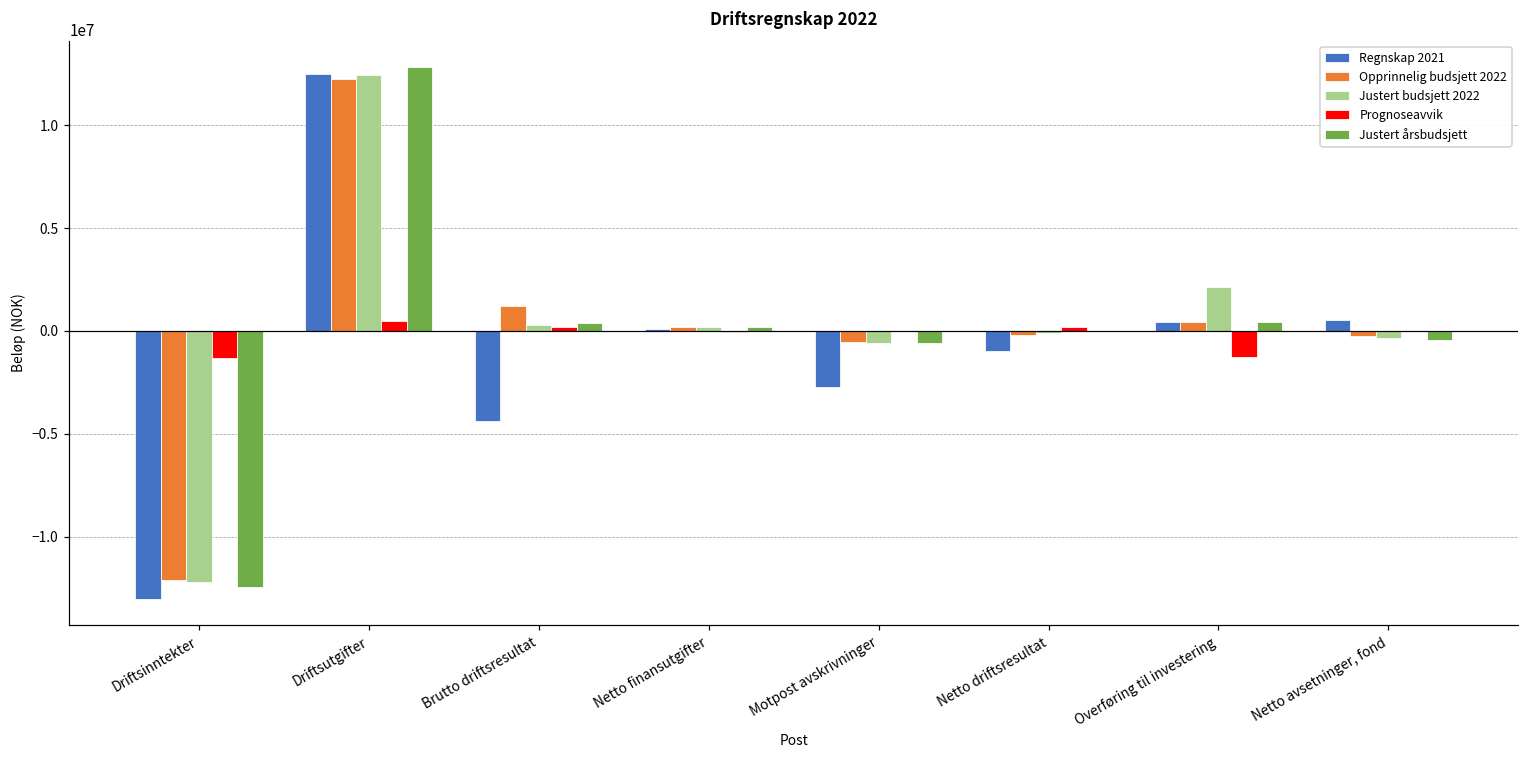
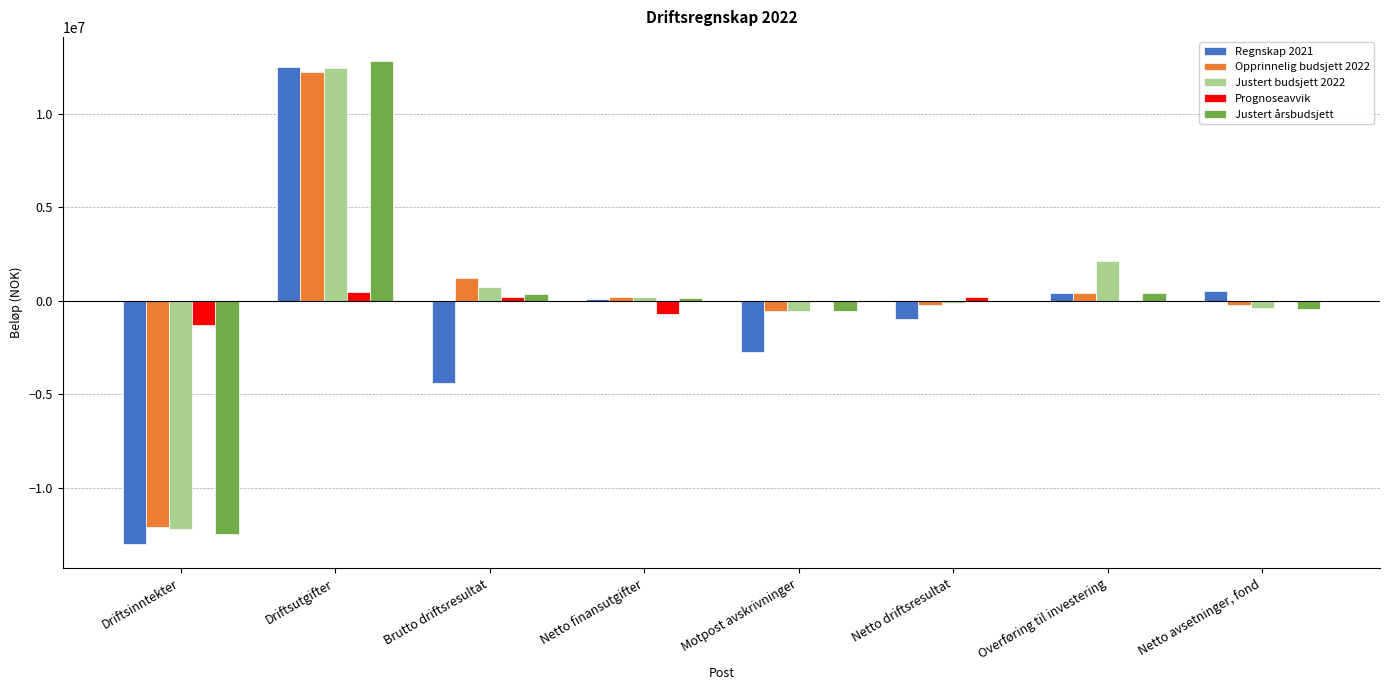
  {
    "Regnskap 2021": {
      "Driftsinntekter": -13000000,
      "Driftsutgifter": 12500000,
      "Brutto driftsresultat": -4400000,
      "Motpost avskrivninger": -2700000,
      "Netto driftsresultat": -1000000,
      "Overføring til investering": 400000,
      "Netto avsetninger, fond": 500000
    },
    "Opprinnelig budsjett 2022": {
      "Driftsinntekter": -12100000,
      "Driftsutgifter": 12300000,
      "Brutto driftsresultat": 1200000,
      "Netto finansutgifter": 200000,
      "Motpost avskrivninger": -600000,
      "Netto driftsresultat": -200000,
      "Overføring til investering": 400000,
      "Netto avsetninger, fond": -200000
    },
    "Justert budsjett 2022": {
      "Driftsinntekter": -12200000,
      "Driftsutgifter": 12500000,
-     "Brutto driftsresultat": 300000,
+     "Brutto driftsresultat": 700000,
      "Netto finansutgifter": 200000,
      "Motpost avskrivninger": -600000,
      "Overføring til investering": 2100000,
      "Netto avsetninger, fond": -400000
    },
    "Prognoseavvik": {
      "Driftsinntekter": -1300000,
      "Driftsutgifter": 500000,
      "Brutto driftsresultat": 200000,
-     "Netto finansutgifter": 0,
+     "Netto finansutgifter": -700000,
      "Motpost avskrivninger": 0,
      "Netto driftsresultat": 200000,
-     "Overføring til investering": -1300000
+     "Overføring til investering": 0
    },
    "Justert årsbudsjett": {
      "Driftsinntekter": -12500000,
      "Driftsutgifter": 12800000,
      "Brutto driftsresultat": 400000,
      "Netto finansutgifter": 200000,
      "Motpost avskrivninger": -600000,
      "Overføring til investering": 400000,
      "Netto avsetninger, fond": -400000
    }
  }
